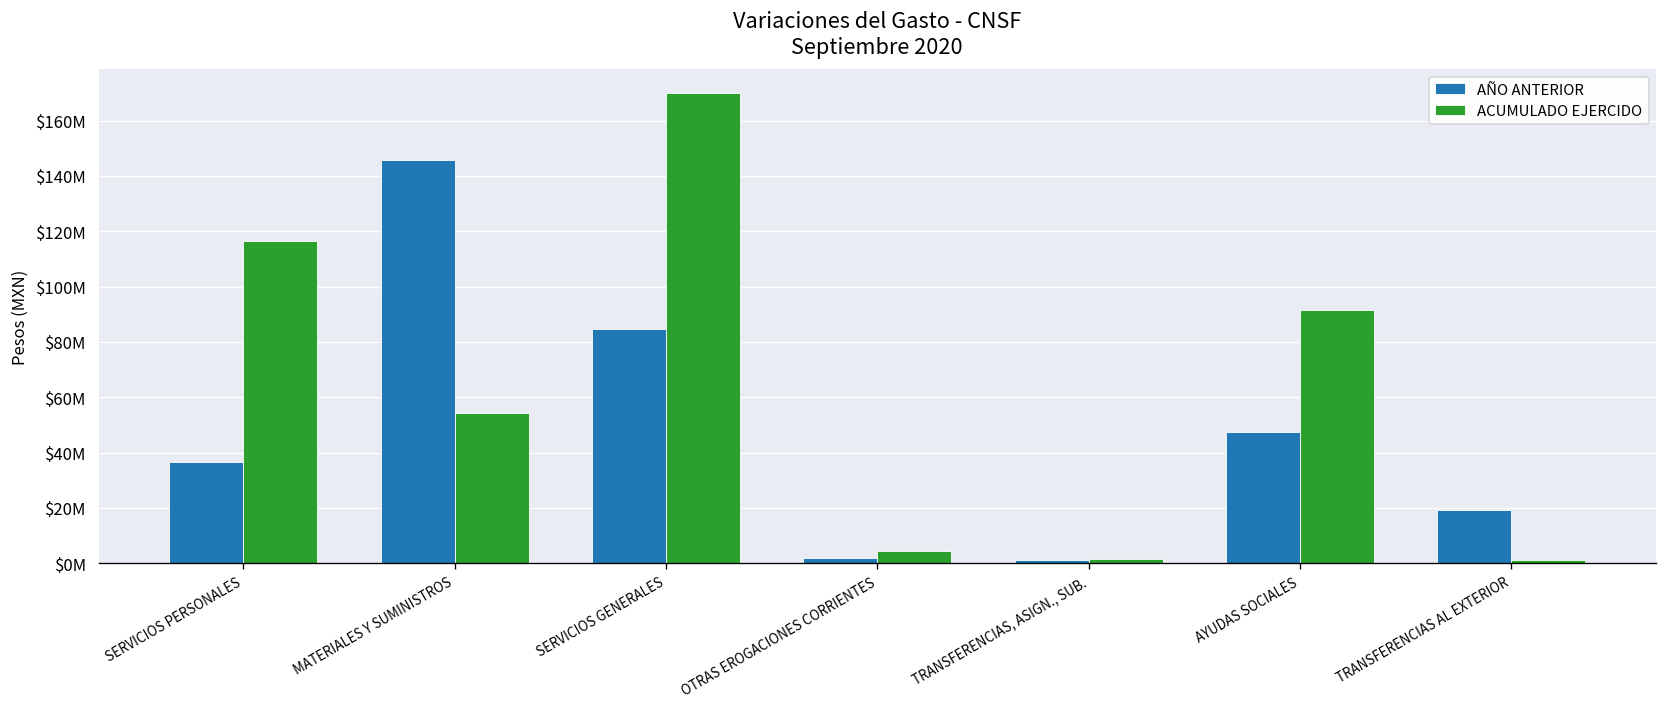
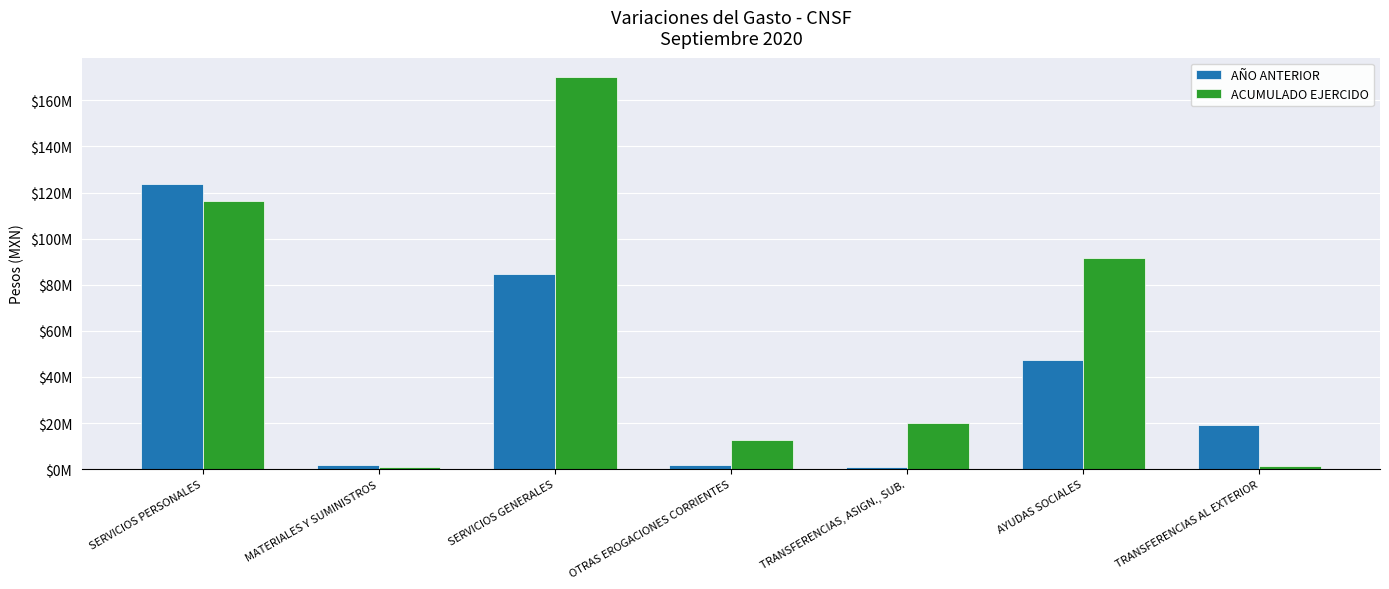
  {
    "AÑO ANTERIOR": {
-     "SERVICIOS PERSONALES": "$37000000",
-     "MATERIALES Y SUMINISTROS": "$146000000",
+     "SERVICIOS PERSONALES": "$124000000",
+     "MATERIALES Y SUMINISTROS": "$2000000",
      "SERVICIOS GENERALES": "$85000000",
      "OTRAS EROGACIONES CORRIENTES": "$2000000",
      "TRANSFERENCIAS, ASIGN., SUB.": "$1000000",
      "AYUDAS SOCIALES": "$47000000",
      "TRANSFERENCIAS AL EXTERIOR": "$19000000"
    },
    "ACUMULADO EJERCIDO": {
      "SERVICIOS PERSONALES": "$117000000",
-     "MATERIALES Y SUMINISTROS": "$54000000",
+     "MATERIALES Y SUMINISTROS": "$1000000",
      "SERVICIOS GENERALES": "$170000000",
-     "OTRAS EROGACIONES CORRIENTES": "$4000000",
-     "TRANSFERENCIAS, ASIGN., SUB.": "$1000000",
+     "OTRAS EROGACIONES CORRIENTES": "$13000000",
+     "TRANSFERENCIAS, ASIGN., SUB.": "$20000000",
      "AYUDAS SOCIALES": "$92000000",
      "TRANSFERENCIAS AL EXTERIOR": "$1000000"
    }
  }
